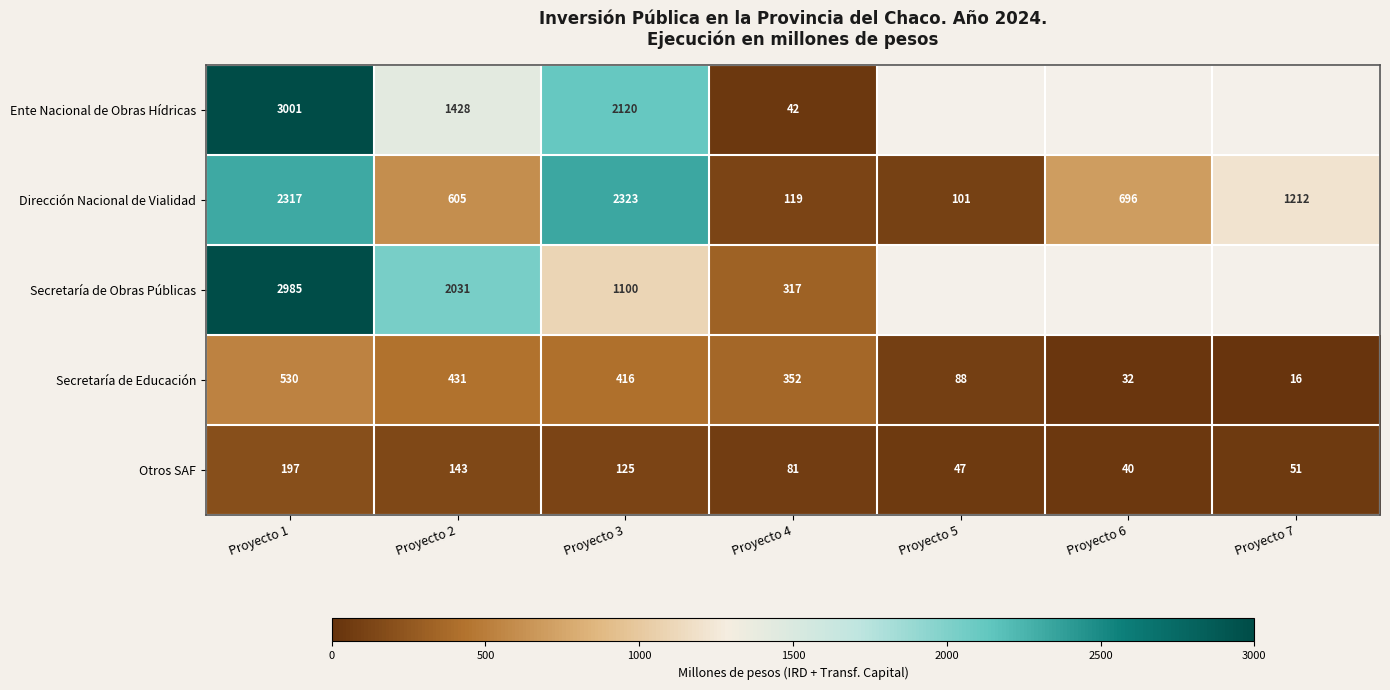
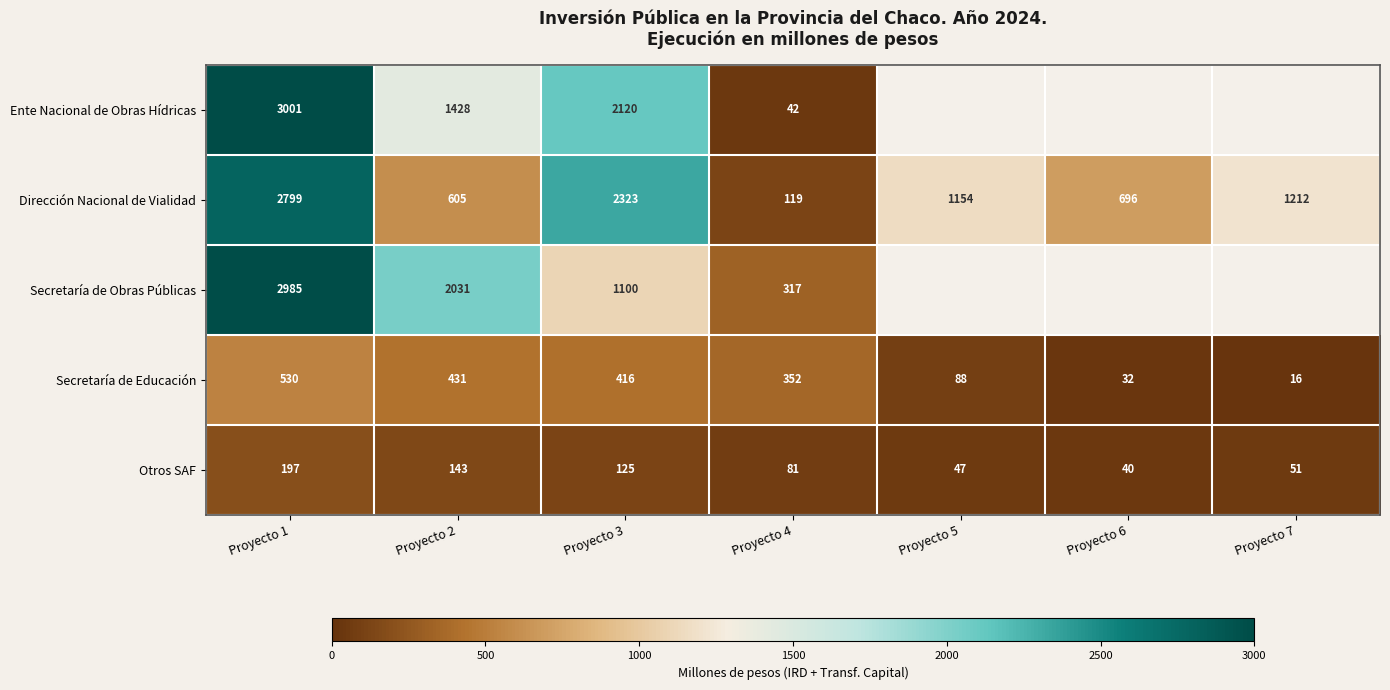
  {
    "Ente Nacional de Obras Hídricas": {
      "Proyecto 1": 3001,
      "Proyecto 2": 1428,
      "Proyecto 3": 2120,
      "Proyecto 4": 42
    },
    "Dirección Nacional de Vialidad": {
-     "Proyecto 1": 2317,
+     "Proyecto 1": 2799,
      "Proyecto 2": 605,
      "Proyecto 3": 2323,
      "Proyecto 4": 119,
-     "Proyecto 5": 101,
+     "Proyecto 5": 1154,
      "Proyecto 6": 696,
      "Proyecto 7": 1212
    },
    "Secretaría de Obras Públicas": {
      "Proyecto 1": 2985,
      "Proyecto 2": 2031,
      "Proyecto 3": 1100,
      "Proyecto 4": 317
    },
    "Secretaría de Educación": {
      "Proyecto 1": 530,
      "Proyecto 2": 431,
      "Proyecto 3": 416,
      "Proyecto 4": 352,
      "Proyecto 5": 88,
      "Proyecto 6": 32,
      "Proyecto 7": 16
    },
    "Otros SAF": {
      "Proyecto 1": 197,
      "Proyecto 2": 143,
      "Proyecto 3": 125,
      "Proyecto 4": 81,
      "Proyecto 5": 47,
      "Proyecto 6": 40,
      "Proyecto 7": 51
    }
  }
